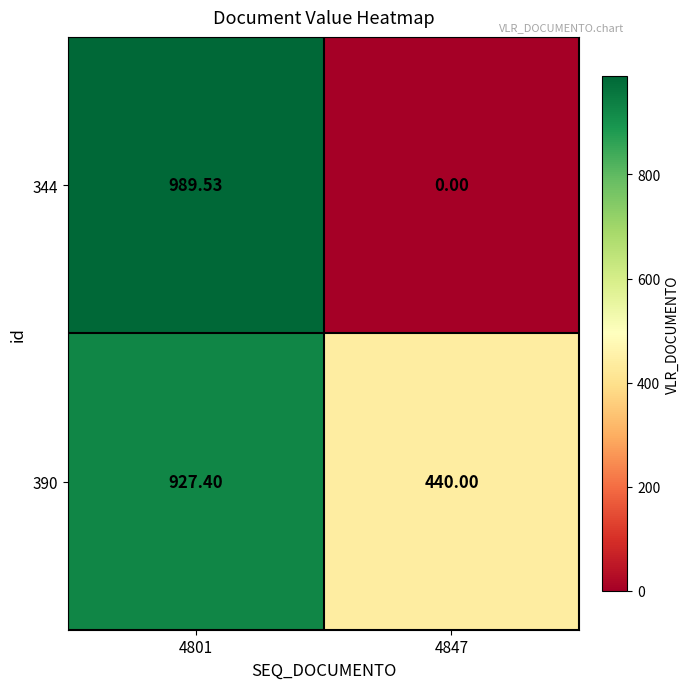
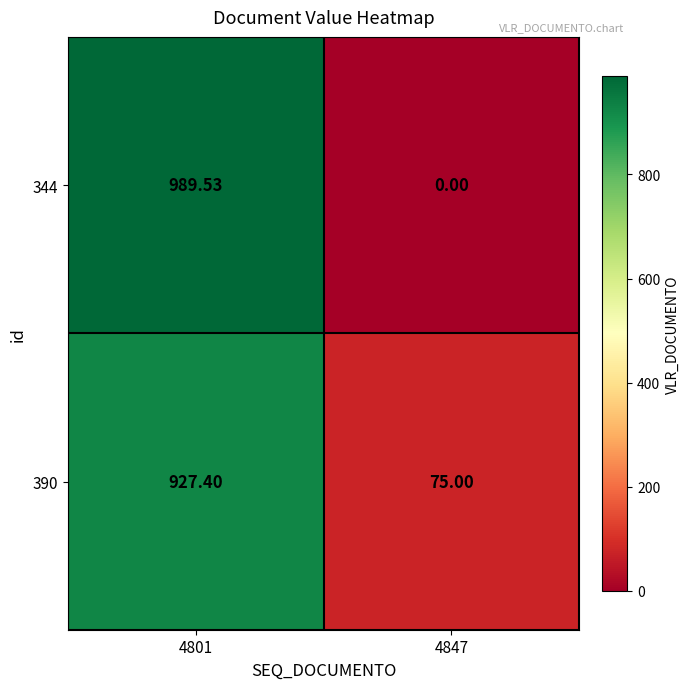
  {
    "344": {
      "4801": 989.53,
      "4847": 0.00
    },
    "390": {
      "4801": 927.40,
-     "4847": 440.00
+     "4847": 75.00
    }
  }
